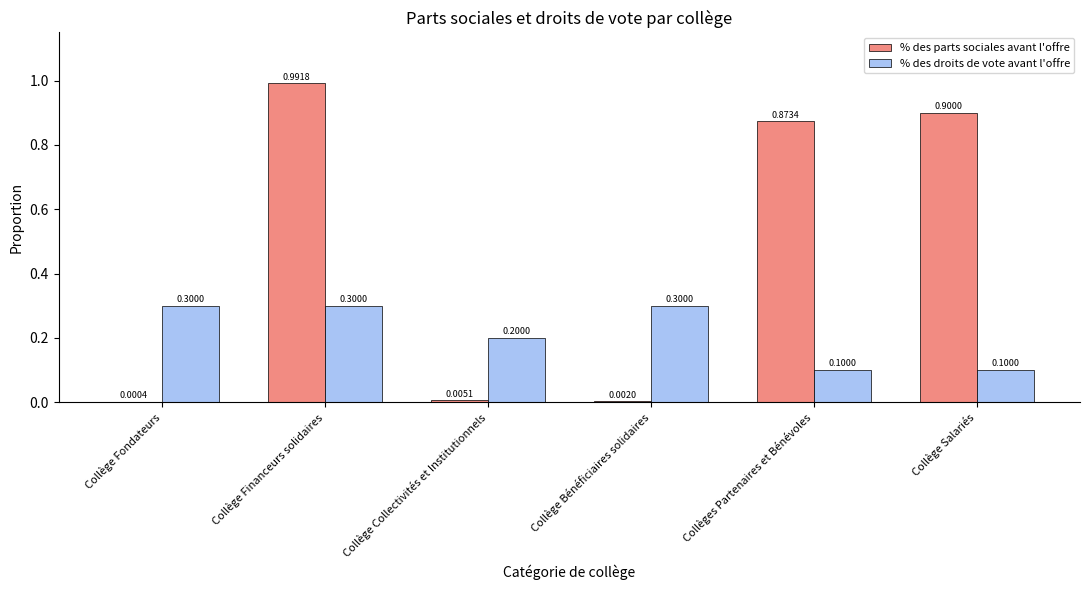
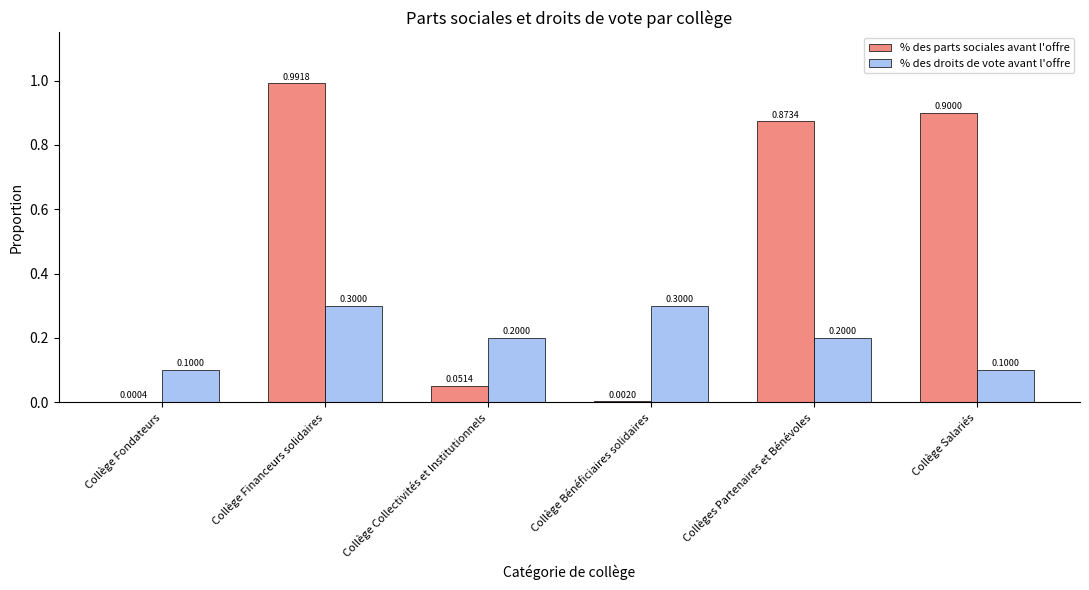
  {
    "% des parts sociales avant l'offre": {
      "Collège Fondateurs": 0.0004,
      "Collège Financeurs solidaires": 0.9918,
-     "Collège Collectivités et Institutionnels": 0.0051,
+     "Collège Collectivités et Institutionnels": 0.0514,
      "Collège Bénéficiaires solidaires": 0.0020,
      "Collèges Partenaires et Bénévoles": 0.8734,
      "Collège Salariés": 0.9000
    },
    "% des droits de vote avant l'offre": {
-     "Collège Fondateurs": 0.3000,
+     "Collège Fondateurs": 0.1000,
      "Collège Financeurs solidaires": 0.3000,
      "Collège Collectivités et Institutionnels": 0.2000,
      "Collège Bénéficiaires solidaires": 0.3000,
-     "Collèges Partenaires et Bénévoles": 0.1000,
+     "Collèges Partenaires et Bénévoles": 0.2000,
      "Collège Salariés": 0.1000
    }
  }
